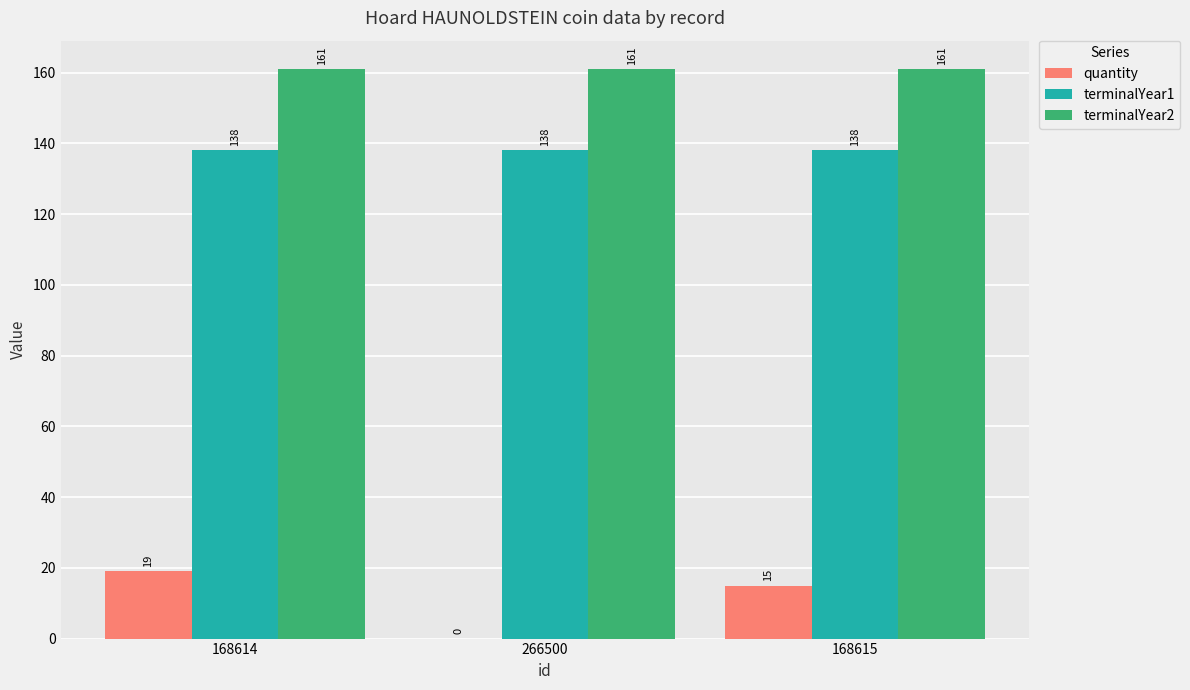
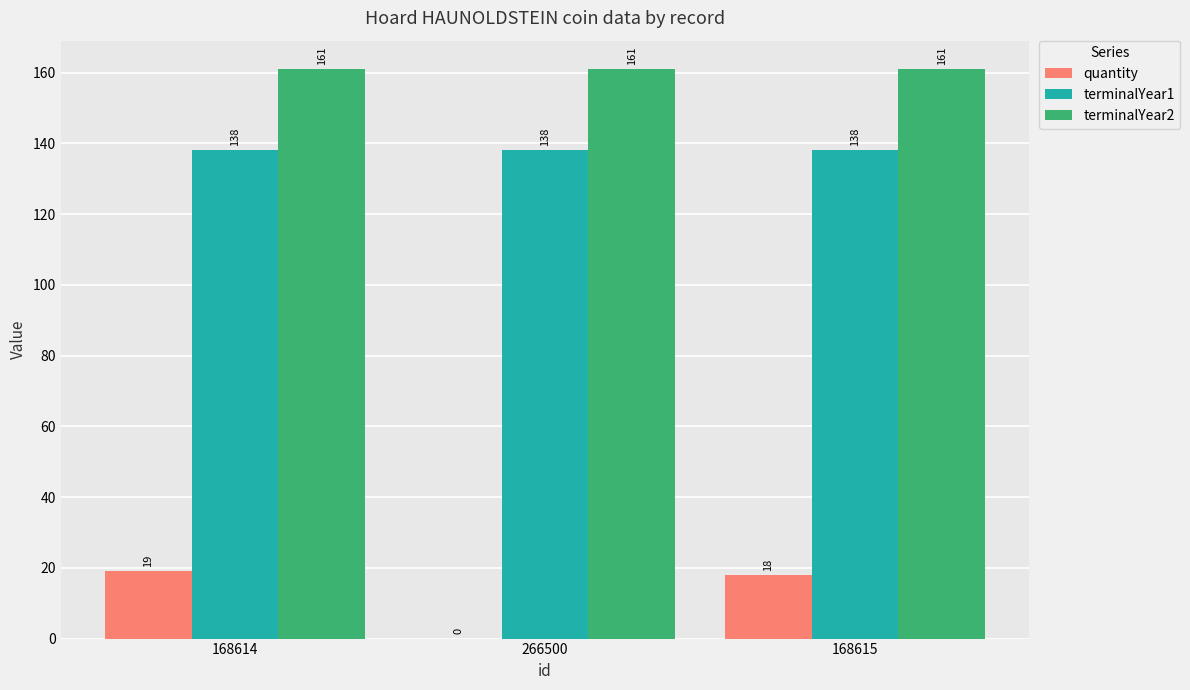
  {
    "quantity": {
      "168614": 19,
      "266500": 0,
-     "168615": 15
+     "168615": 18
    },
    "terminalYear1": {
      "168614": 138,
      "266500": 138,
      "168615": 138
    },
    "terminalYear2": {
      "168614": 161,
      "266500": 161,
      "168615": 161
    }
  }
